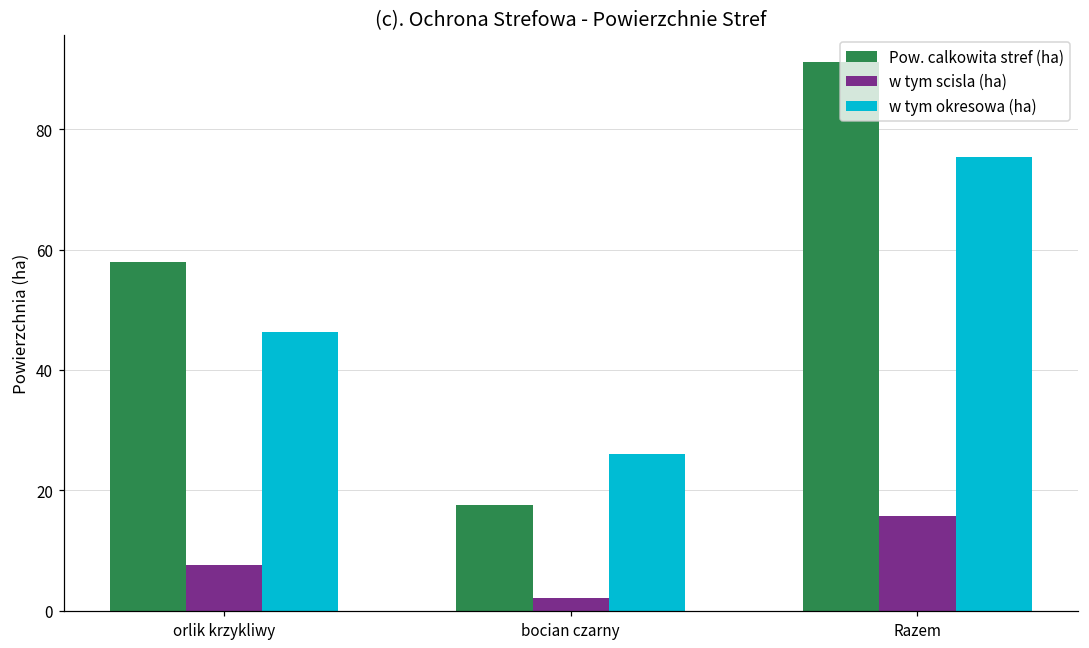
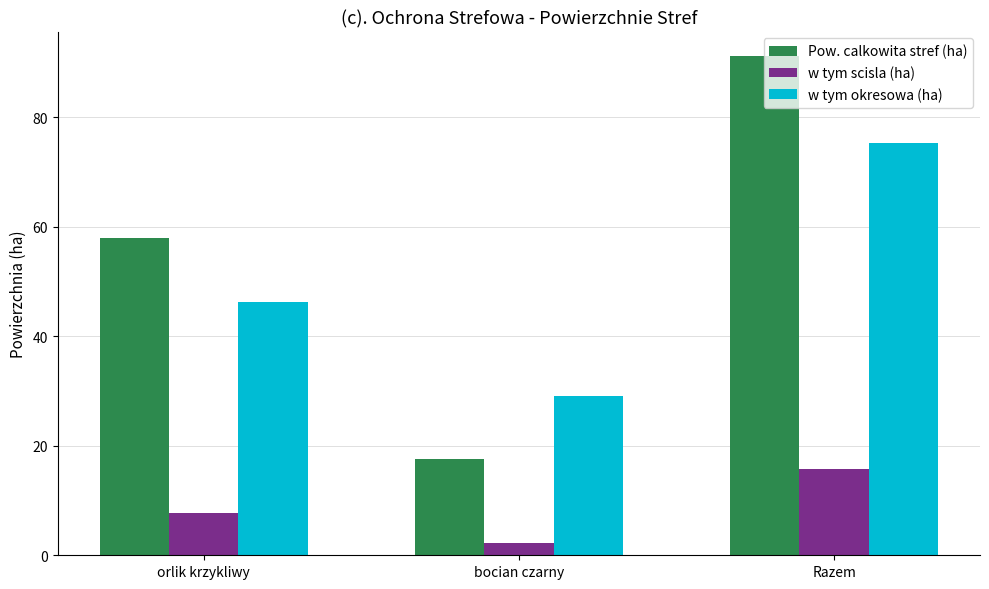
  {
    "Pow. calkowita stref (ha)": {
      "orlik krzykliwy": 58,
      "bocian czarny": 18
    },
    "w tym scisla (ha)": {
      "orlik krzykliwy": 8,
      "bocian czarny": 2,
      "Razem": 16
    },
    "w tym okresowa (ha)": {
      "orlik krzykliwy": 46,
-     "bocian czarny": 26,
+     "bocian czarny": 29,
      "Razem": 75
    }
  }
